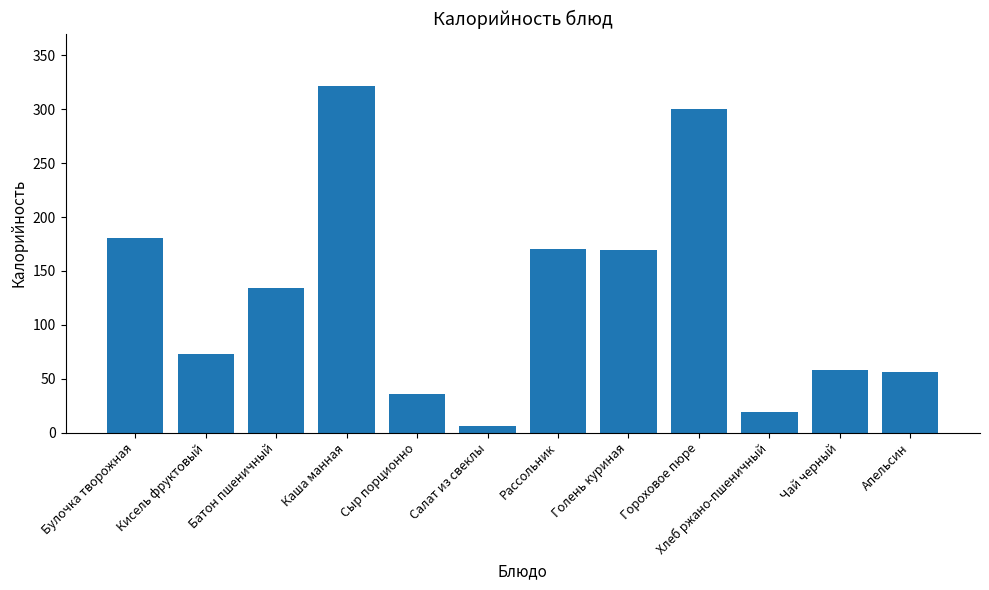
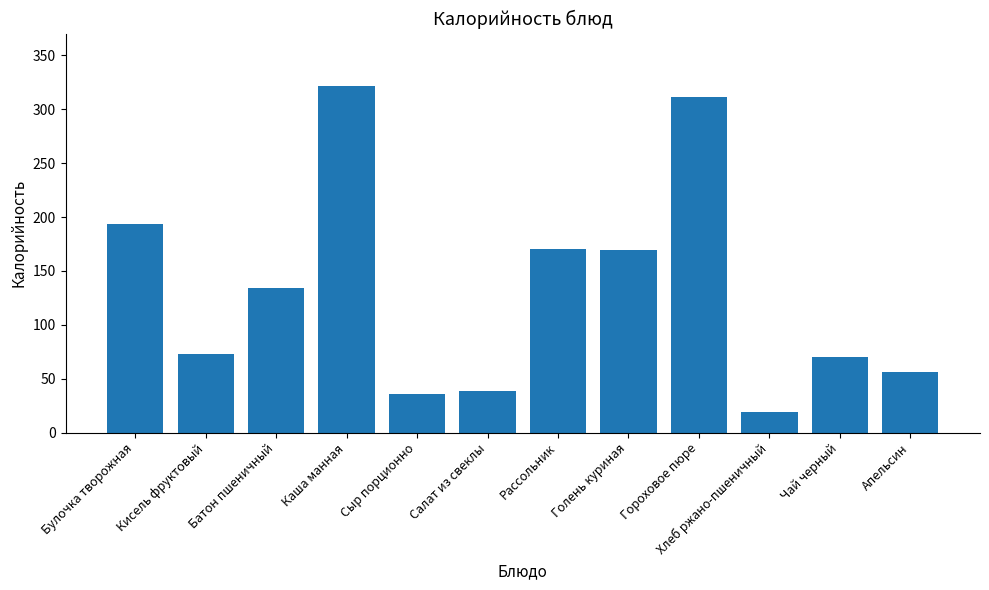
  {
-   "Булочка творожная": 181,
+   "Булочка творожная": 194,
    "Кисель фруктовый": 73,
    "Батон пшеничный": 134,
    "Каша манная": 322,
    "Сыр порционно": 36,
-   "Салат из свеклы": 6,
+   "Салат из свеклы": 39,
    "Рассольник": 170,
    "Голень куриная": 169,
-   "Гороховое пюре": 300,
+   "Гороховое пюре": 311,
    "Хлеб ржано-пшеничный": 19,
-   "Чай черный": 58,
+   "Чай черный": 70,
    "Апельсин": 56
  }
